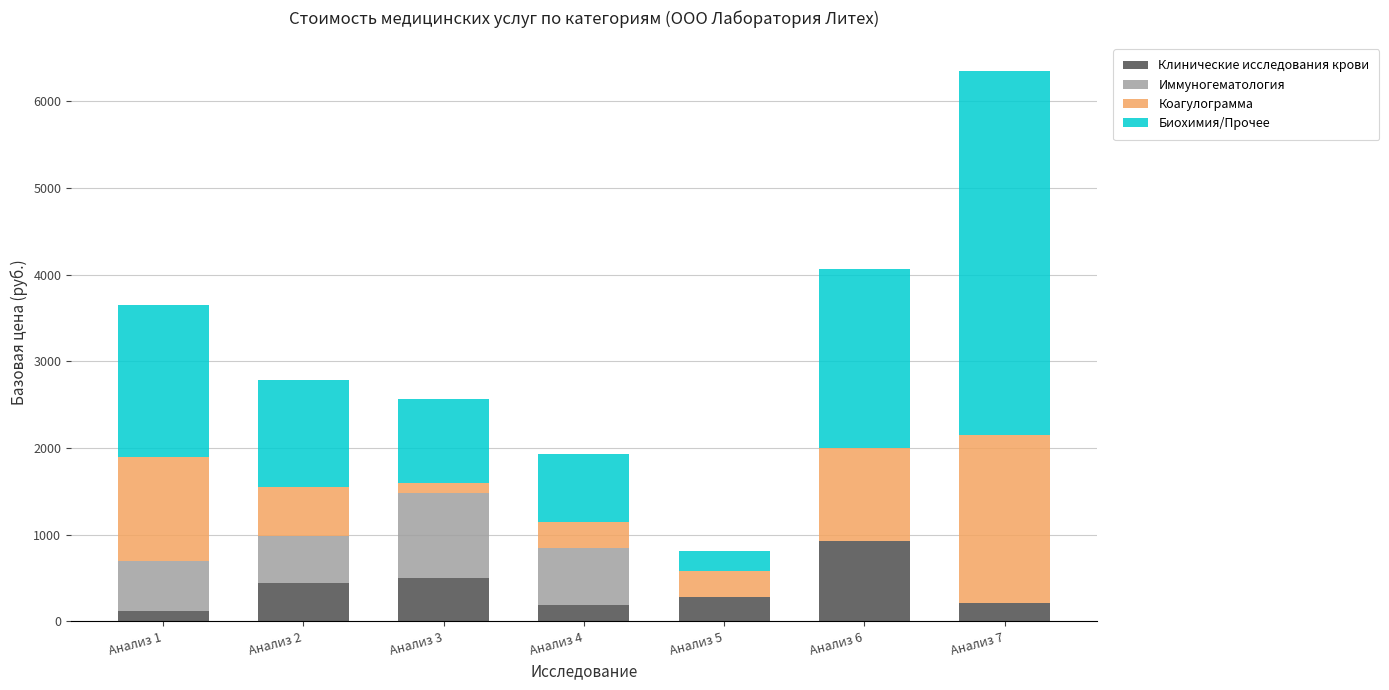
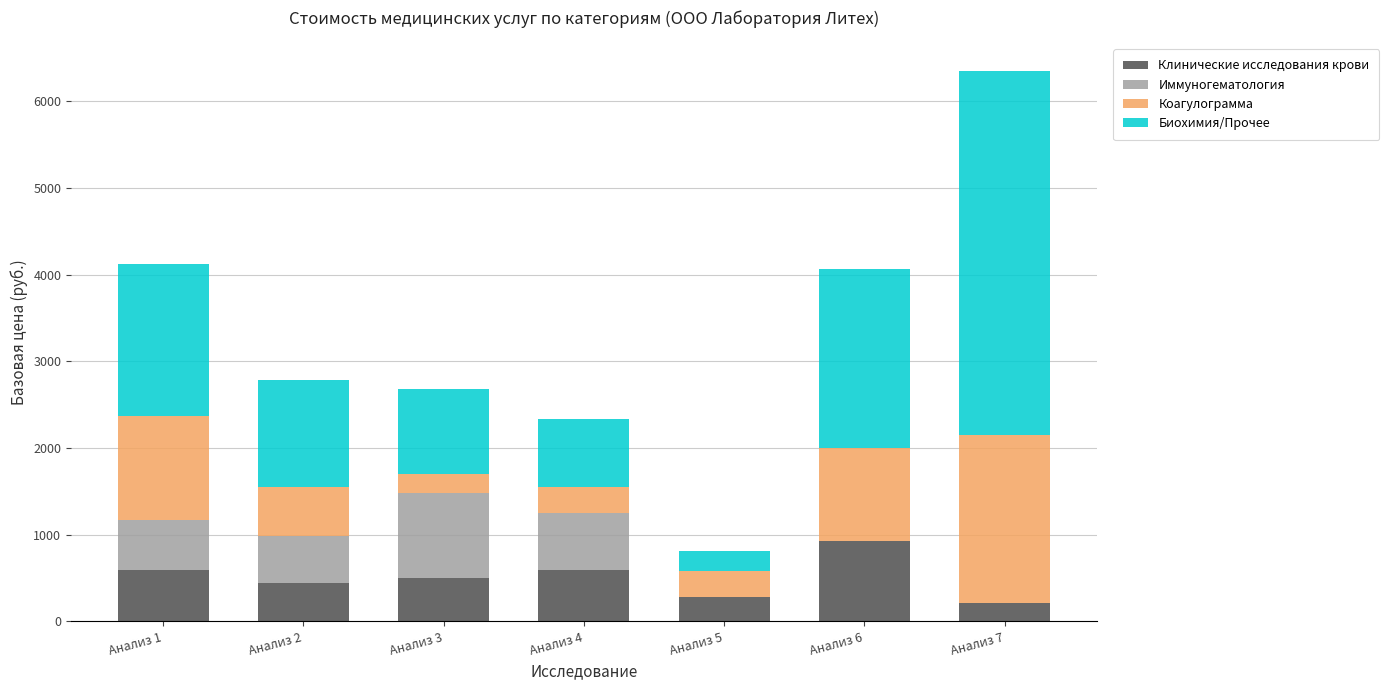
  {
    "Клинические исследования крови": {
-     "Анализ 1": 100,
+     "Анализ 1": 600,
      "Анализ 2": 400,
      "Анализ 3": 500,
-     "Анализ 4": 200,
+     "Анализ 4": 600,
      "Анализ 5": 300,
      "Анализ 6": 900,
      "Анализ 7": 200
    },
    "Иммуногематология": {
      "Анализ 1": 600,
      "Анализ 2": 600,
      "Анализ 3": 1000,
      "Анализ 4": 700,
      "Анализ 5": 0,
      "Анализ 6": 0,
      "Анализ 7": 0
    },
    "Коагулограмма": {
      "Анализ 1": 1200,
      "Анализ 2": 600,
-     "Анализ 3": 100,
+     "Анализ 3": 200,
      "Анализ 4": 300,
      "Анализ 5": 300,
      "Анализ 6": 1100,
      "Анализ 7": 2000
    },
    "Биохимия/Прочее": {
      "Анализ 1": 1800,
      "Анализ 2": 1200,
      "Анализ 3": 1000,
      "Анализ 4": 800,
      "Анализ 5": 200,
      "Анализ 6": 2100,
      "Анализ 7": 4200
    }
  }
